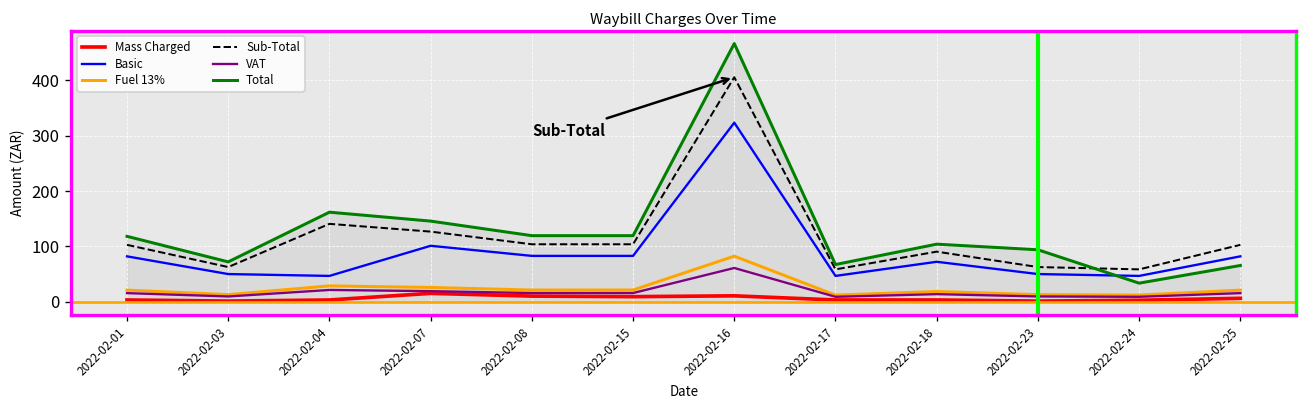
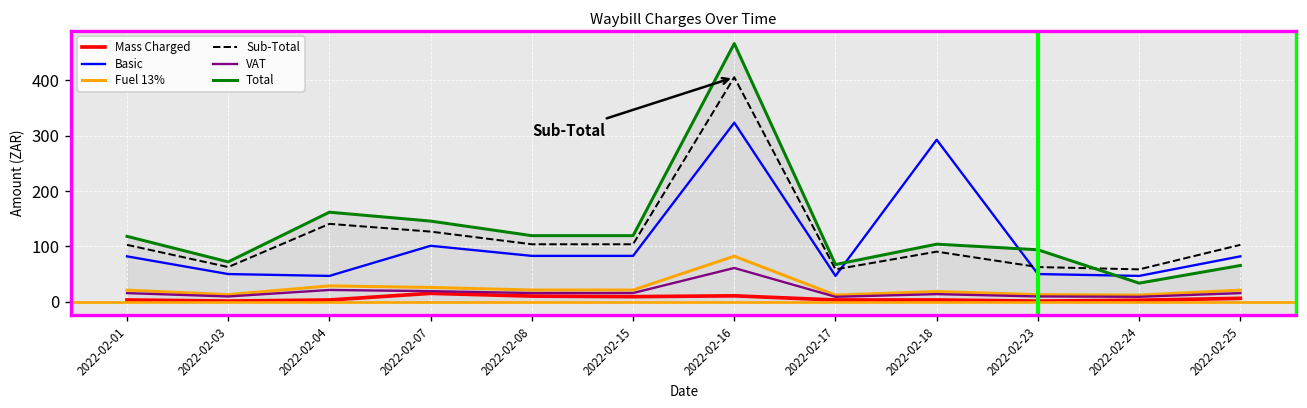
  {
    "Mass Charged": {
      "2022-02-01": 0,
      "2022-02-03": 0,
      "2022-02-04": 0,
      "2022-02-08": 10,
      "2022-02-15": 10,
      "2022-02-16": 10,
      "2022-02-17": 0,
      "2022-02-18": 0,
      "2022-02-23": 0,
      "2022-02-24": 0,
      "2022-02-25": 10
    },
    "Basic": {
      "2022-02-01": 80,
      "2022-02-03": 50,
      "2022-02-04": 50,
      "2022-02-07": 100,
      "2022-02-08": 80,
      "2022-02-15": 80,
      "2022-02-16": 320,
      "2022-02-17": 50,
-     "2022-02-18": 70,
+     "2022-02-18": 290,
      "2022-02-23": 50,
      "2022-02-24": 50,
      "2022-02-25": 80
    },
    "Fuel 13%": {
      "2022-02-04": 30,
      "2022-02-07": 30,
      "2022-02-16": 80
    },
    "Sub-Total": {
      "2022-02-01": 100,
      "2022-02-03": 60,
      "2022-02-04": 140,
      "2022-02-07": 130,
      "2022-02-08": 100,
      "2022-02-15": 100,
      "2022-02-16": 410,
      "2022-02-17": 60,
      "2022-02-18": 90,
      "2022-02-23": 60,
      "2022-02-24": 60,
      "2022-02-25": 100
    },
    "VAT": {
      "2022-02-04": 20,
      "2022-02-16": 60
    },
    "Total": {
      "2022-02-01": 120,
      "2022-02-03": 70,
      "2022-02-04": 160,
      "2022-02-07": 150,
      "2022-02-08": 120,
      "2022-02-15": 120,
      "2022-02-16": 470,
      "2022-02-17": 70,
      "2022-02-18": 100,
      "2022-02-23": 90,
      "2022-02-24": 30,
      "2022-02-25": 70
    }
  }
